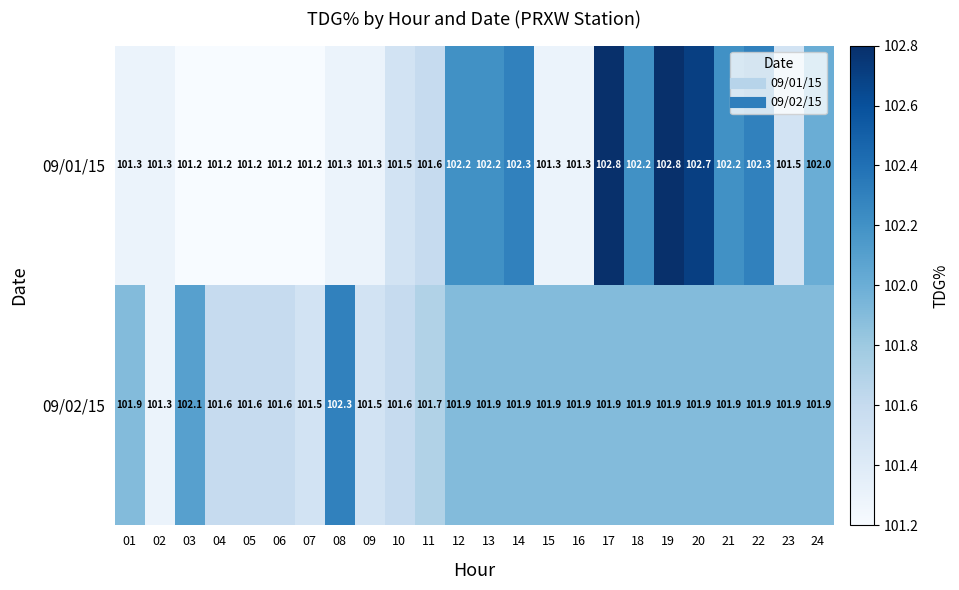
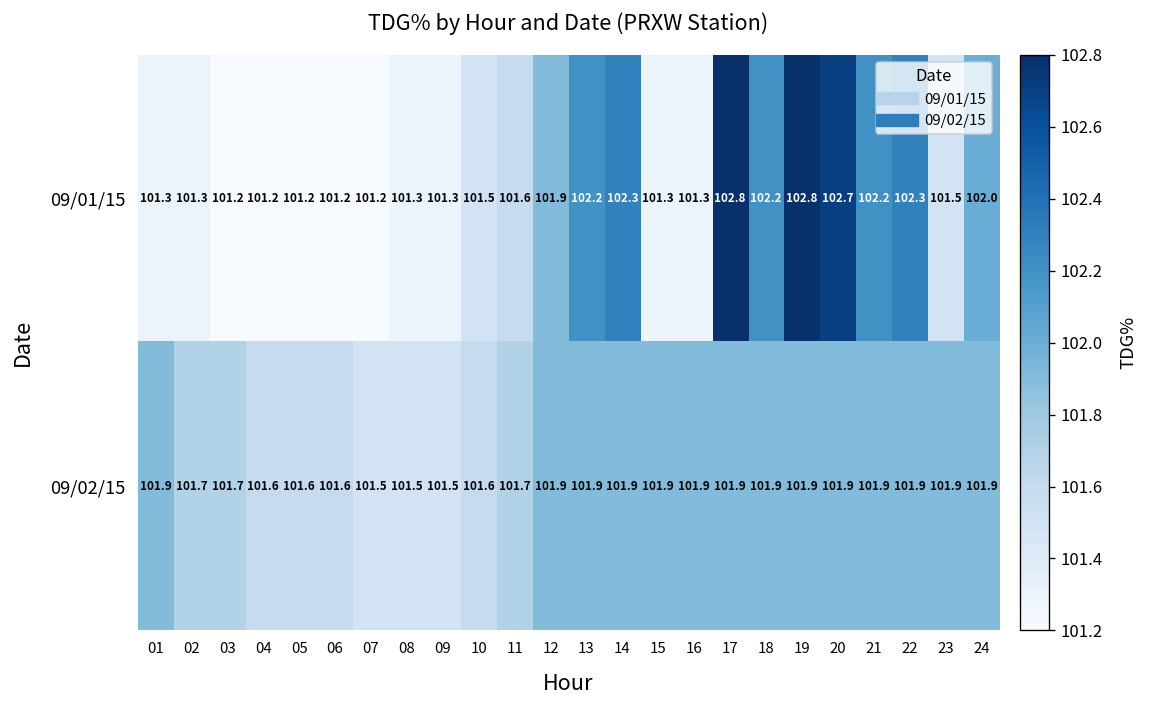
  {
    "09/01/15": {
      "01": 101.3,
      "02": 101.3,
      "03": 101.2,
      "04": 101.2,
      "05": 101.2,
      "06": 101.2,
      "07": 101.2,
      "08": 101.3,
      "09": 101.3,
      "10": 101.5,
      "11": 101.6,
-     "12": 102.2,
+     "12": 101.9,
      "13": 102.2,
      "14": 102.3,
      "15": 101.3,
      "16": 101.3,
      "17": 102.8,
      "18": 102.2,
      "19": 102.8,
      "20": 102.7,
      "21": 102.2,
      "22": 102.3,
      "23": 101.5,
      "24": 102.0
    },
    "09/02/15": {
      "01": 101.9,
-     "02": 101.3,
-     "03": 102.1,
+     "02": 101.7,
+     "03": 101.7,
      "04": 101.6,
      "05": 101.6,
      "06": 101.6,
      "07": 101.5,
-     "08": 102.3,
+     "08": 101.5,
      "09": 101.5,
      "10": 101.6,
      "11": 101.7,
      "12": 101.9,
      "13": 101.9,
      "14": 101.9,
      "15": 101.9,
      "16": 101.9,
      "17": 101.9,
      "18": 101.9,
      "19": 101.9,
      "20": 101.9,
      "21": 101.9,
      "22": 101.9,
      "23": 101.9,
      "24": 101.9
    }
  }
